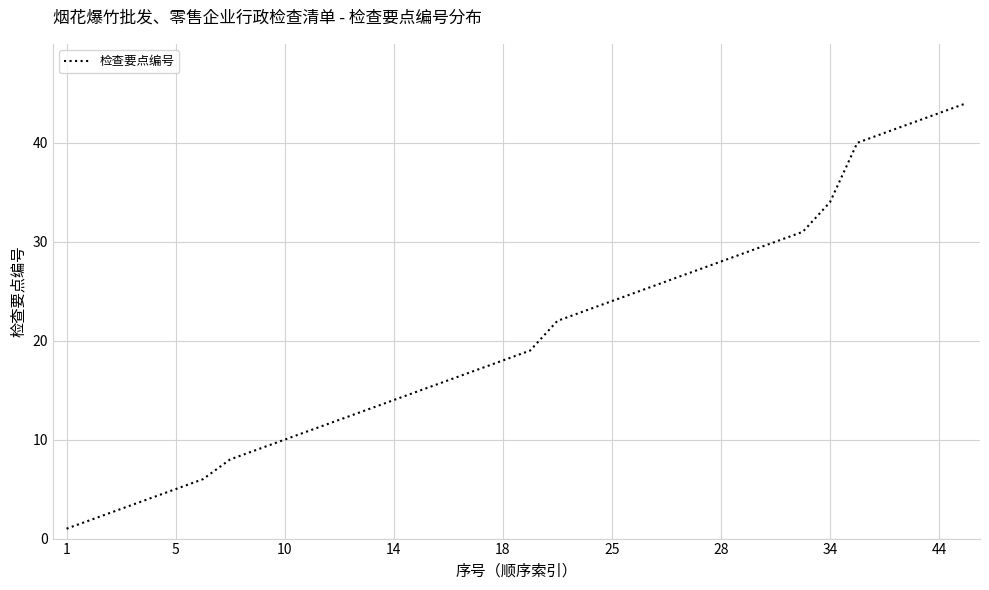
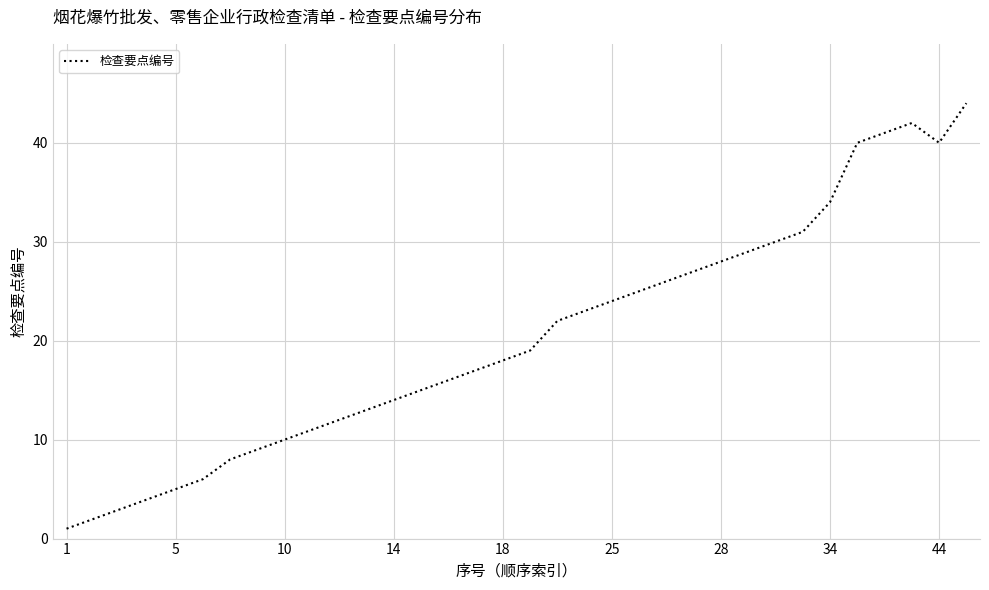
  {
    "28": 28,
    "34": 34,
-   "44": 43
+   "44": 40
  }
